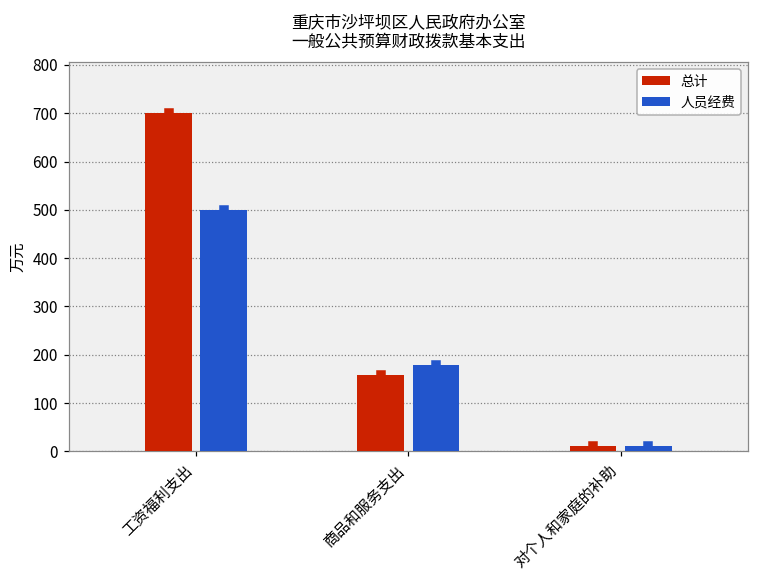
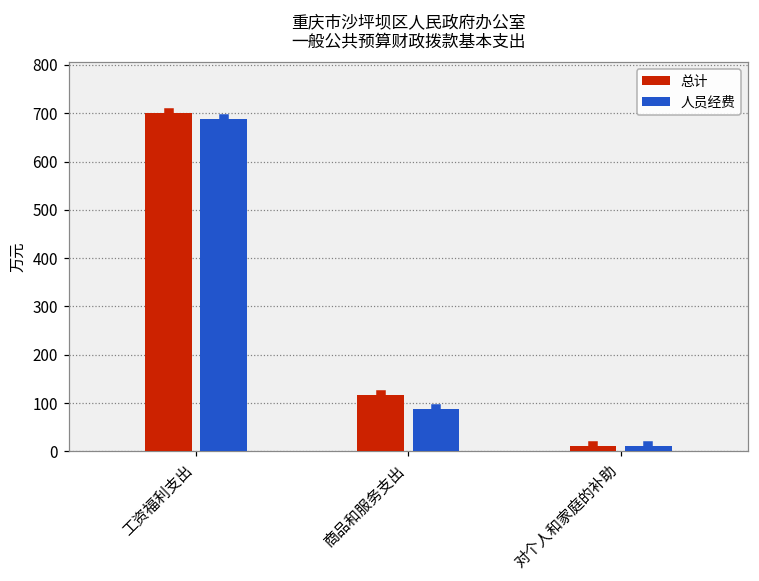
  {
    "总计": {
      "工资福利支出": 700,
-     "商品和服务支出": 160,
+     "商品和服务支出": 120,
      "对个人和家庭的补助": 10
    },
    "人员经费": {
-     "工资福利支出": 500,
-     "商品和服务支出": 180,
+     "工资福利支出": 690,
+     "商品和服务支出": 90,
      "对个人和家庭的补助": 10
    }
  }
